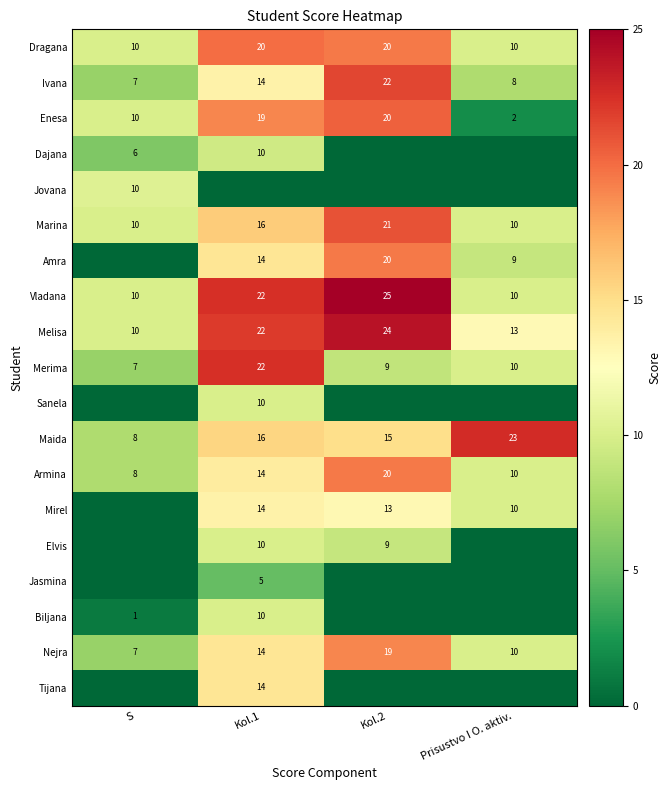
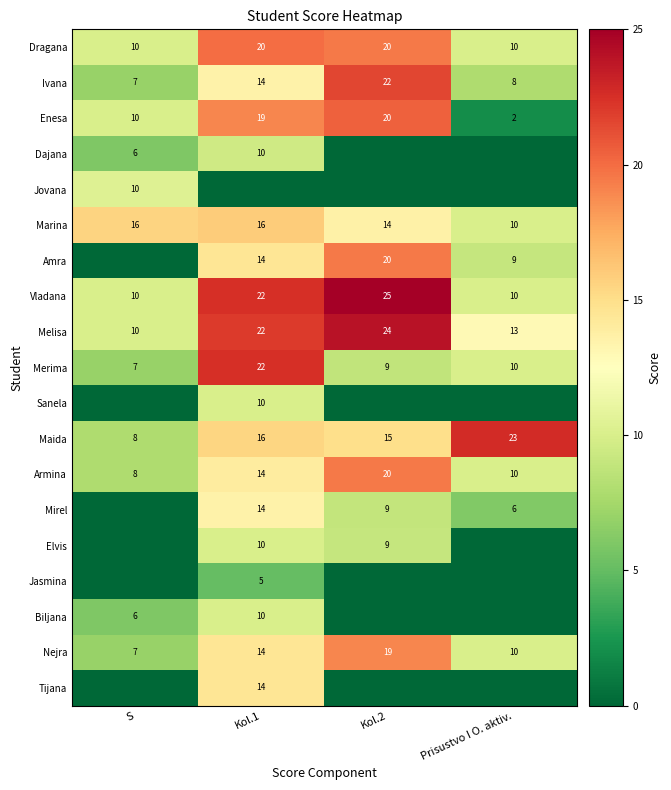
  {
    "Dragana": {
      "S": 10,
      "Kol.1": 20,
      "Kol.2": 20,
      "Prisustvo I O. aktiv.": 10
    },
    "Ivana": {
      "S": 7,
      "Kol.1": 14,
      "Kol.2": 22,
      "Prisustvo I O. aktiv.": 8
    },
    "Enesa": {
      "S": 10,
      "Kol.1": 19,
      "Kol.2": 20,
      "Prisustvo I O. aktiv.": 2
    },
    "Dajana": {
      "S": 6,
      "Kol.1": 10
    },
    "Jovana": {
      "S": 10
    },
    "Marina": {
-     "S": 10,
+     "S": 16,
      "Kol.1": 16,
-     "Kol.2": 21,
+     "Kol.2": 14,
      "Prisustvo I O. aktiv.": 10
    },
    "Amra": {
      "Kol.1": 14,
      "Kol.2": 20,
      "Prisustvo I O. aktiv.": 9
    },
    "Vladana": {
      "S": 10,
      "Kol.1": 22,
      "Kol.2": 25,
      "Prisustvo I O. aktiv.": 10
    },
    "Melisa": {
      "S": 10,
      "Kol.1": 22,
      "Kol.2": 24,
      "Prisustvo I O. aktiv.": 13
    },
    "Merima": {
      "S": 7,
      "Kol.1": 22,
      "Kol.2": 9,
      "Prisustvo I O. aktiv.": 10
    },
    "Sanela": {
      "Kol.1": 10
    },
    "Maida": {
      "S": 8,
      "Kol.1": 16,
      "Kol.2": 15,
      "Prisustvo I O. aktiv.": 23
    },
    "Armina": {
      "S": 8,
      "Kol.1": 14,
      "Kol.2": 20,
      "Prisustvo I O. aktiv.": 10
    },
    "Mirel": {
      "Kol.1": 14,
-     "Kol.2": 13,
-     "Prisustvo I O. aktiv.": 10
+     "Kol.2": 9,
+     "Prisustvo I O. aktiv.": 6
    },
    "Elvis": {
      "Kol.1": 10,
      "Kol.2": 9
    },
    "Jasmina": {
      "Kol.1": 5
    },
    "Biljana": {
-     "S": 1,
+     "S": 6,
      "Kol.1": 10
    },
    "Nejra": {
      "S": 7,
      "Kol.1": 14,
      "Kol.2": 19,
      "Prisustvo I O. aktiv.": 10
    },
    "Tijana": {
      "Kol.1": 14
    }
  }
